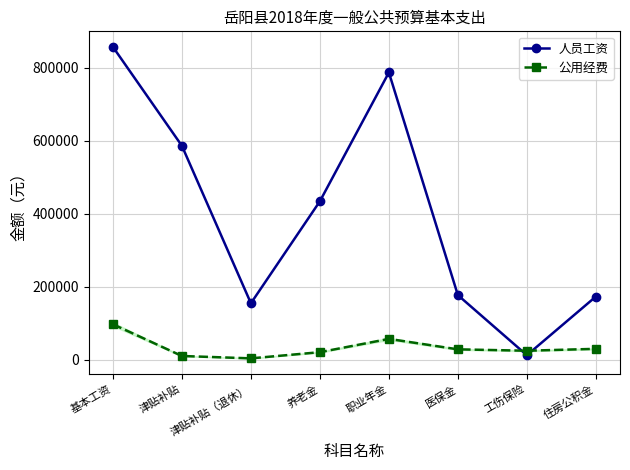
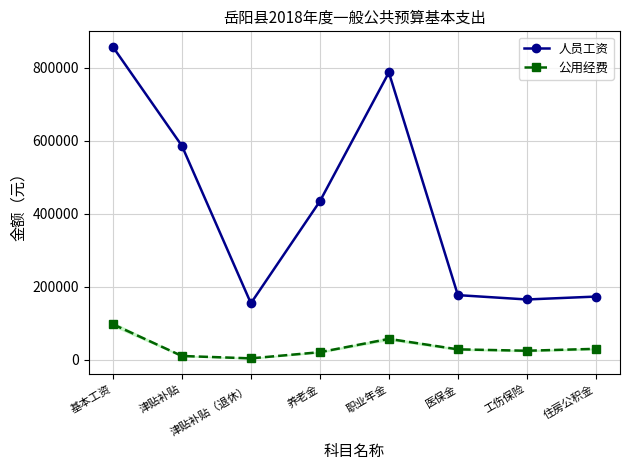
  {
    "人员工资": {
      "基本工资": 860000,
      "津贴补贴": 590000,
      "津贴补贴（退休）": 150000,
      "养老金": 430000,
      "职业年金": 790000,
      "医保金": 180000,
-     "工伤保险": 10000,
+     "工伤保险": 170000,
      "住房公积金": 170000
    }
  }
